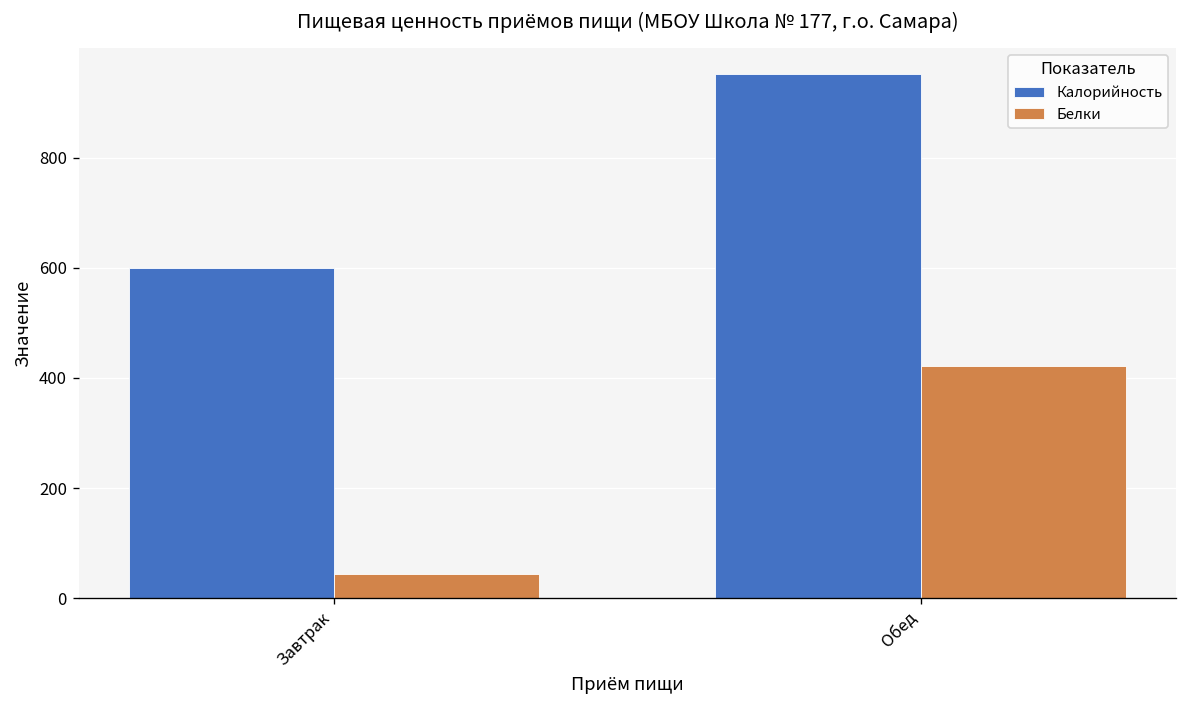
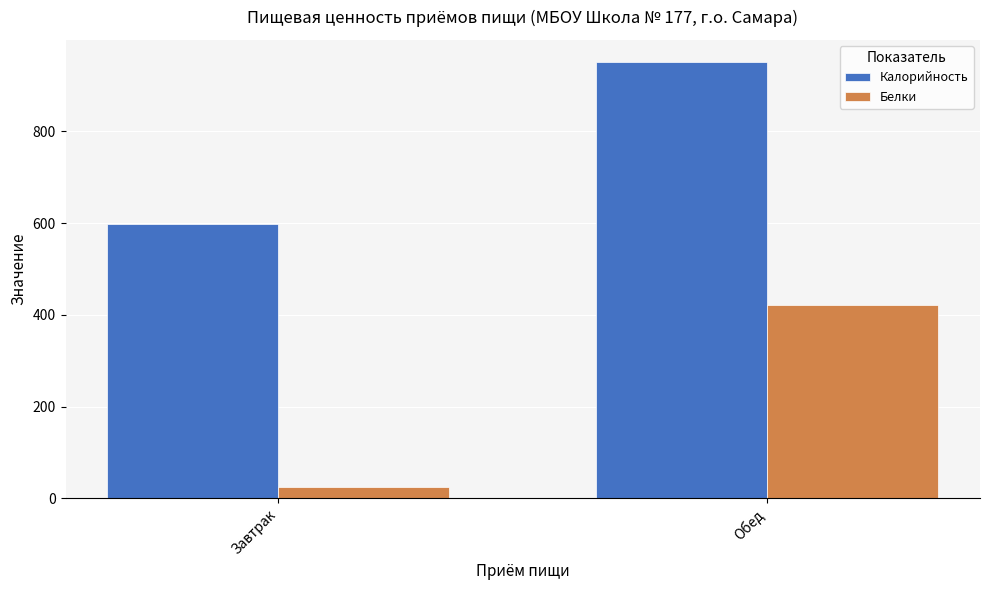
  {
    "Калорийность": {
      "Завтрак": 600,
      "Обед": 950
    },
    "Белки": {
-     "Завтрак": 40,
+     "Завтрак": 30,
      "Обед": 420
    }
  }
